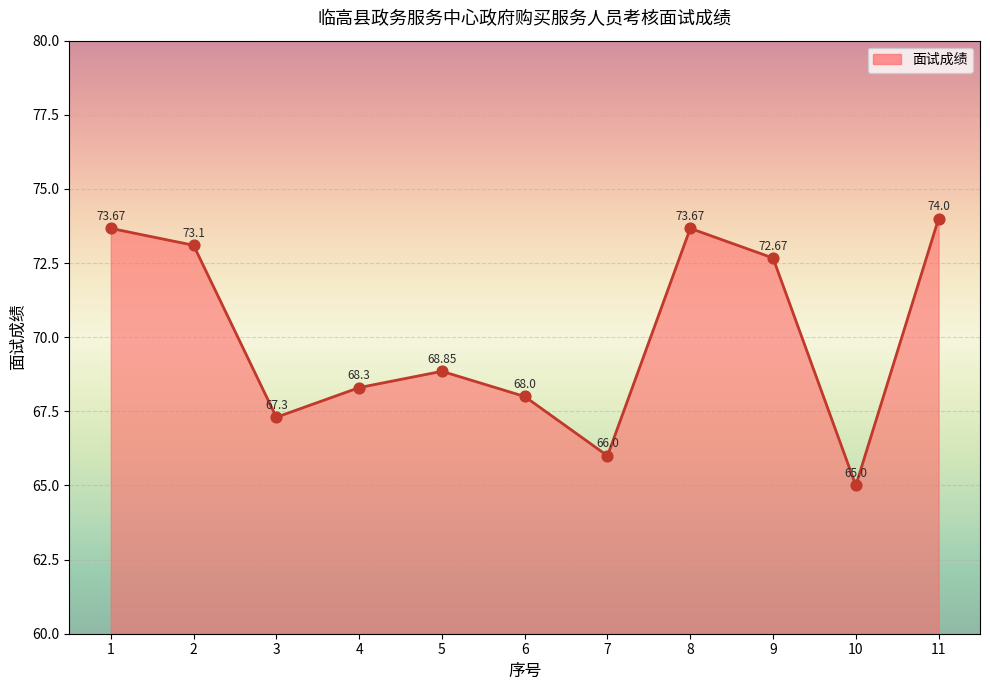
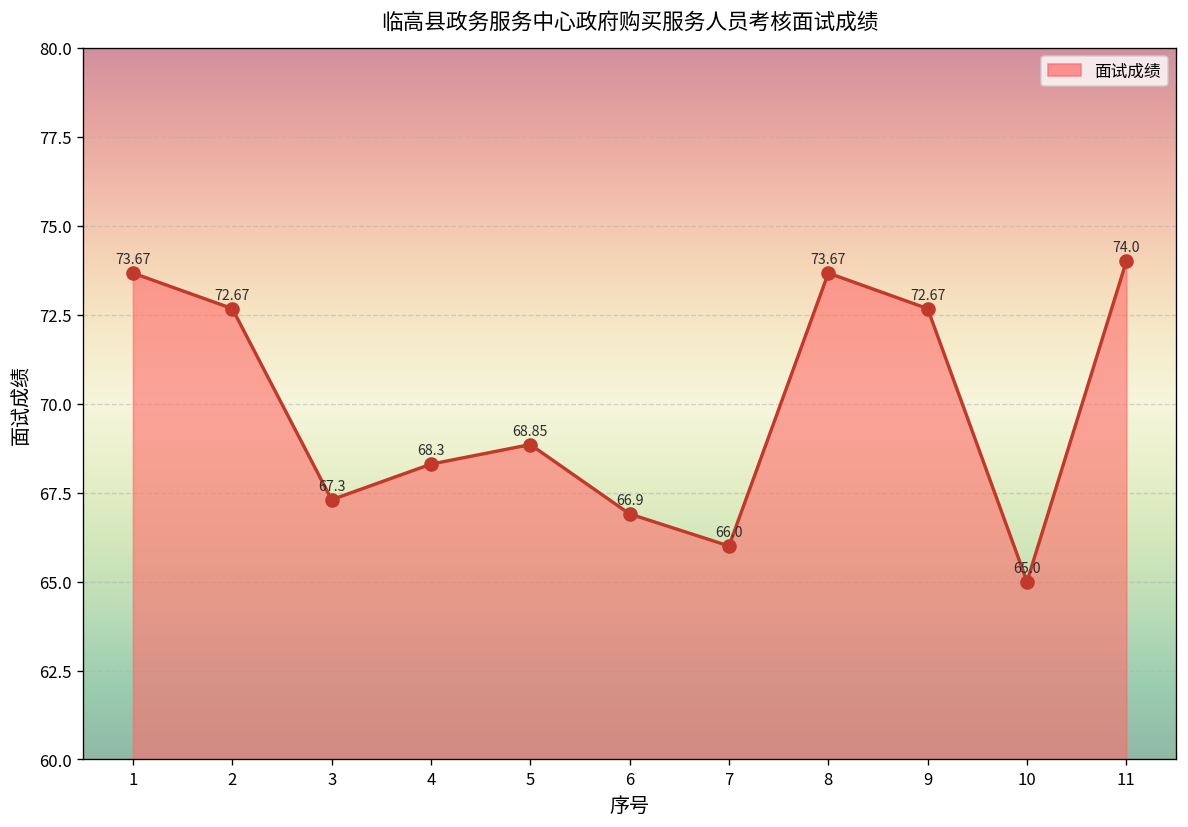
  {
    "1": 73.67,
-   "2": 73.1,
+   "2": 72.67,
    "3": 67.3,
    "4": 68.3,
    "5": 68.85,
-   "6": 68.0,
+   "6": 66.9,
    "7": 66.0,
    "8": 73.67,
    "9": 72.67,
    "10": 65.0,
    "11": 74.0
  }
